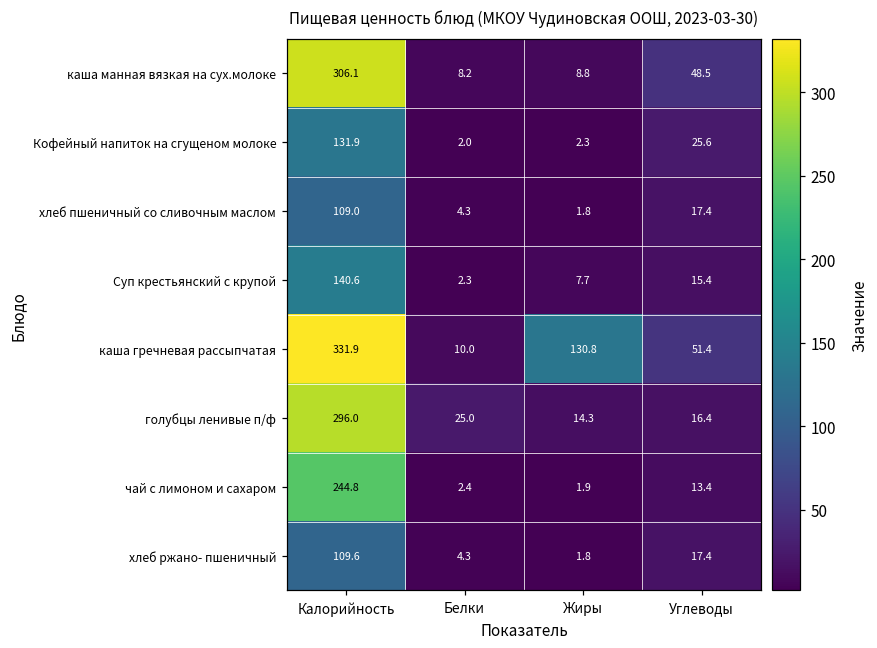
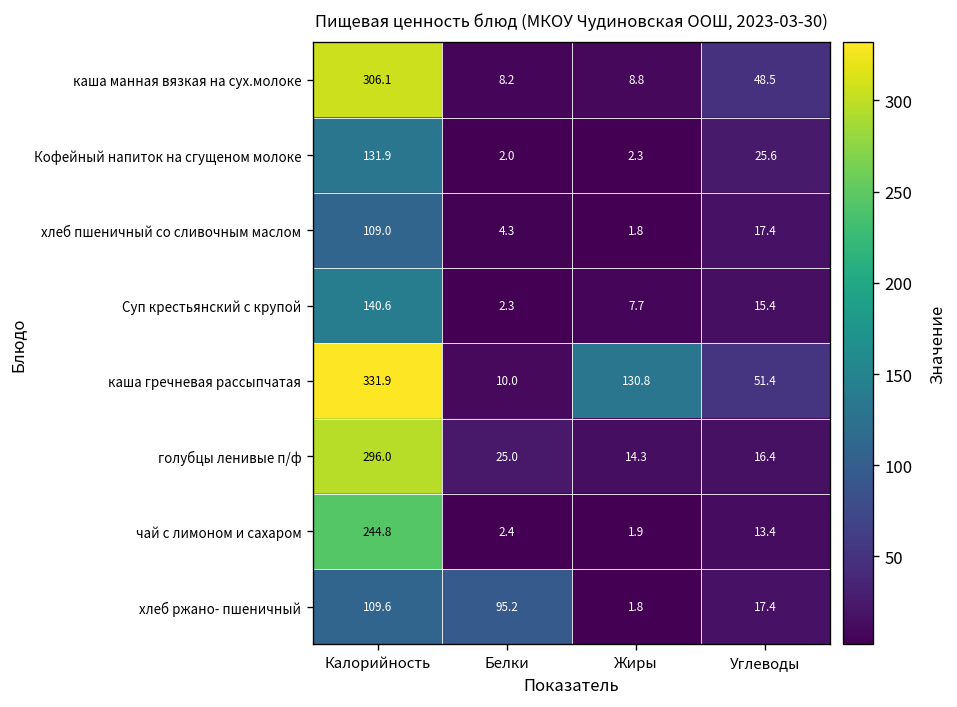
  {
    "каша манная вязкая на сух.молоке": {
      "Калорийность": 306.1,
      "Белки": 8.2,
      "Жиры": 8.8,
      "Углеводы": 48.5
    },
    "Кофейный напиток на сгущеном молоке": {
      "Калорийность": 131.9,
      "Белки": 2.0,
      "Жиры": 2.3,
      "Углеводы": 25.6
    },
    "хлеб пшеничный со сливочным маслом": {
      "Калорийность": 109.0,
      "Белки": 4.3,
      "Жиры": 1.8,
      "Углеводы": 17.4
    },
    "Суп крестьянский с крупой": {
      "Калорийность": 140.6,
      "Белки": 2.3,
      "Жиры": 7.7,
      "Углеводы": 15.4
    },
    "каша гречневая рассыпчатая": {
      "Калорийность": 331.9,
      "Белки": 10.0,
      "Жиры": 130.8,
      "Углеводы": 51.4
    },
    "голубцы ленивые п/ф": {
      "Калорийность": 296.0,
      "Белки": 25.0,
      "Жиры": 14.3,
      "Углеводы": 16.4
    },
    "чай с лимоном и сахаром": {
      "Калорийность": 244.8,
      "Белки": 2.4,
      "Жиры": 1.9,
      "Углеводы": 13.4
    },
    "хлеб ржано- пшеничный": {
      "Калорийность": 109.6,
-     "Белки": 4.3,
+     "Белки": 95.2,
      "Жиры": 1.8,
      "Углеводы": 17.4
    }
  }
